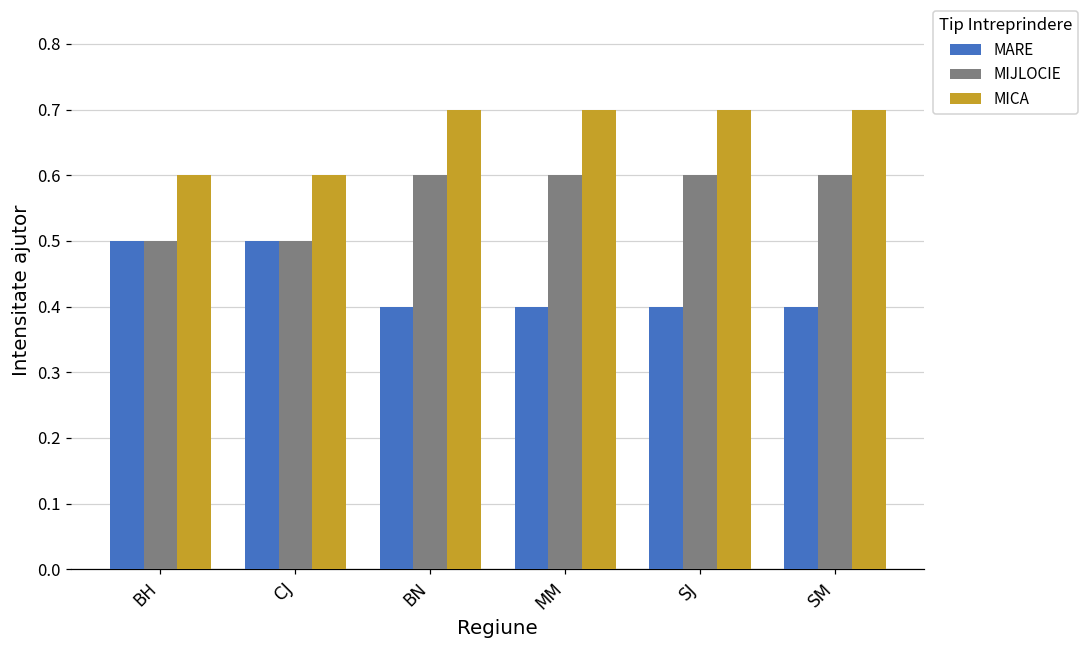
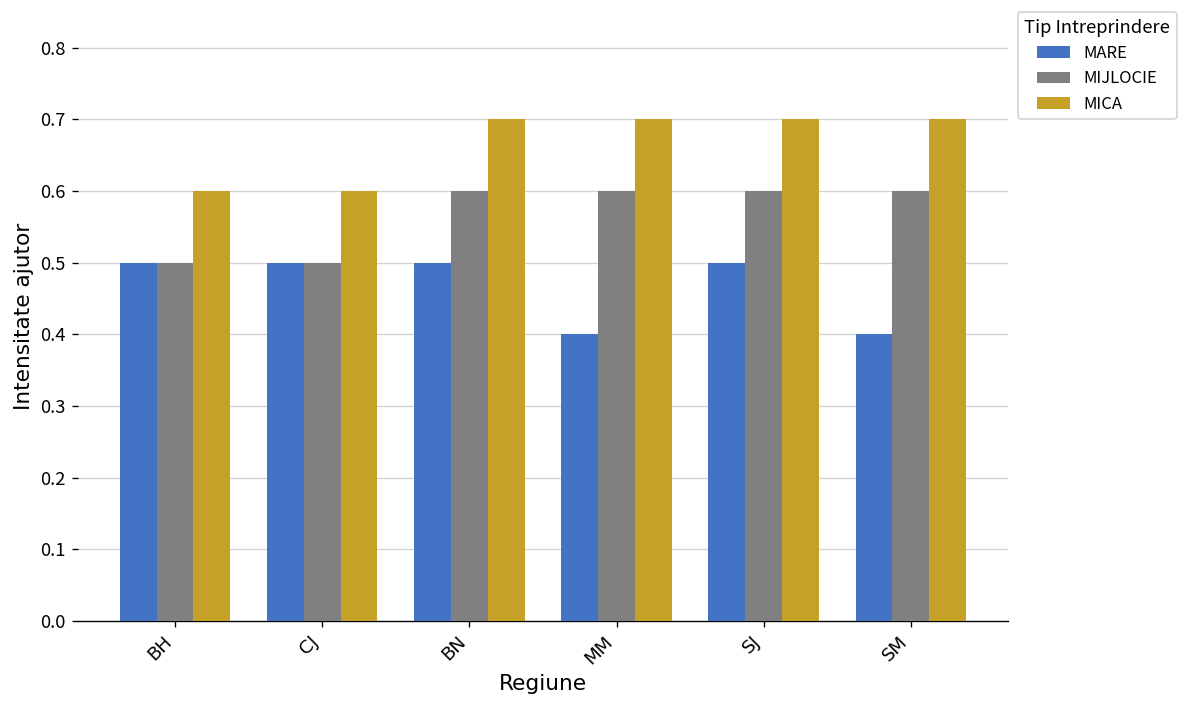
  {
    "MARE": {
      "BH": 0.5,
      "CJ": 0.5,
-     "BN": 0.4,
+     "BN": 0.5,
      "MM": 0.4,
-     "SJ": 0.4,
+     "SJ": 0.5,
      "SM": 0.4
    },
    "MIJLOCIE": {
      "BH": 0.5,
      "CJ": 0.5,
      "BN": 0.6,
      "MM": 0.6,
      "SJ": 0.6,
      "SM": 0.6
    },
    "MICA": {
      "BH": 0.6,
      "CJ": 0.6,
      "BN": 0.7,
      "MM": 0.7,
      "SJ": 0.7,
      "SM": 0.7
    }
  }
